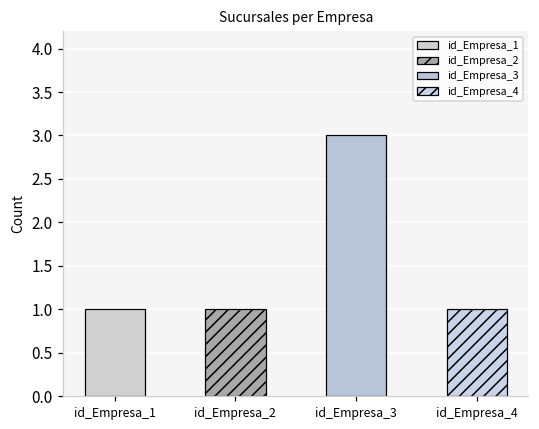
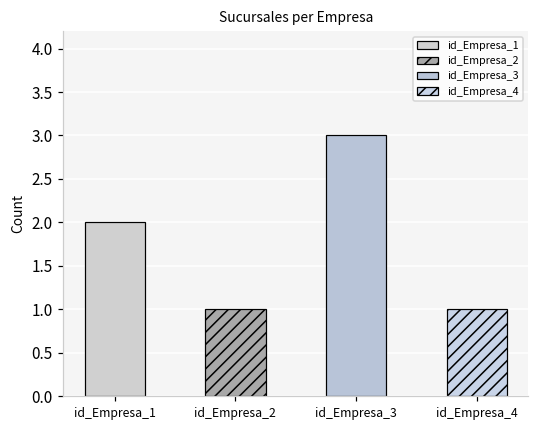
  {
-   "id_Empresa_1": 1,
+   "id_Empresa_1": 2,
    "id_Empresa_2": 1,
    "id_Empresa_3": 3,
    "id_Empresa_4": 1
  }
